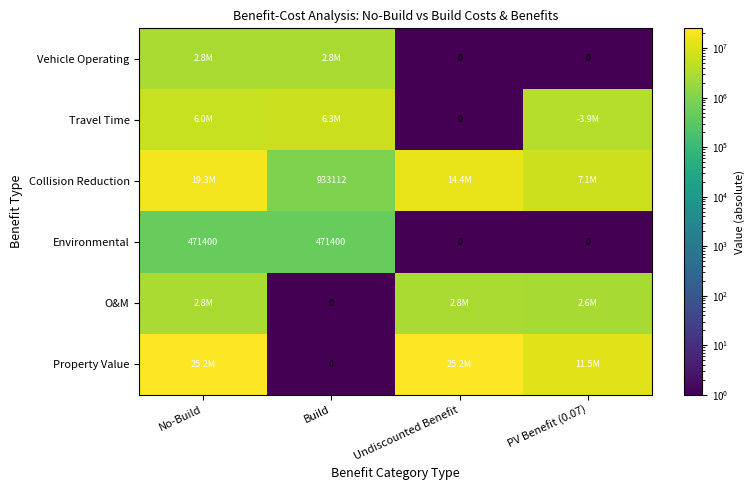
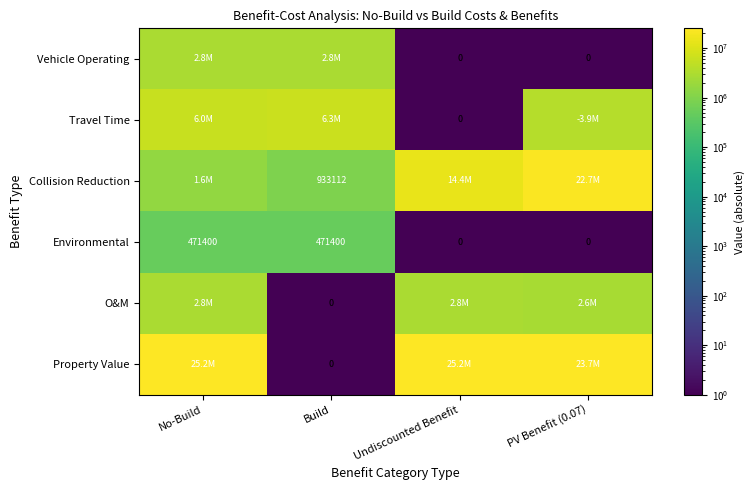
  {
    "Vehicle Operating": {
      "No-Build": "2.8M",
      "Build": "2.8M",
      "Undiscounted Benefit": "0",
      "PV Benefit (0.07)": "0"
    },
    "Travel Time": {
      "No-Build": "6.0M",
      "Build": "6.3M",
      "Undiscounted Benefit": "0",
      "PV Benefit (0.07)": "-3.9M"
    },
    "Collision Reduction": {
-     "No-Build": "19.3M",
+     "No-Build": "1.6M",
      "Build": "933112",
      "Undiscounted Benefit": "14.4M",
-     "PV Benefit (0.07)": "7.1M"
+     "PV Benefit (0.07)": "22.7M"
    },
    "Environmental": {
      "No-Build": "471400",
      "Build": "471400",
      "Undiscounted Benefit": "0",
      "PV Benefit (0.07)": "0"
    },
    "O&M": {
      "No-Build": "2.8M",
      "Build": "0",
      "Undiscounted Benefit": "2.8M",
      "PV Benefit (0.07)": "2.6M"
    },
    "Property Value": {
      "No-Build": "25.2M",
      "Build": "0",
      "Undiscounted Benefit": "25.2M",
-     "PV Benefit (0.07)": "11.5M"
+     "PV Benefit (0.07)": "23.7M"
    }
  }
